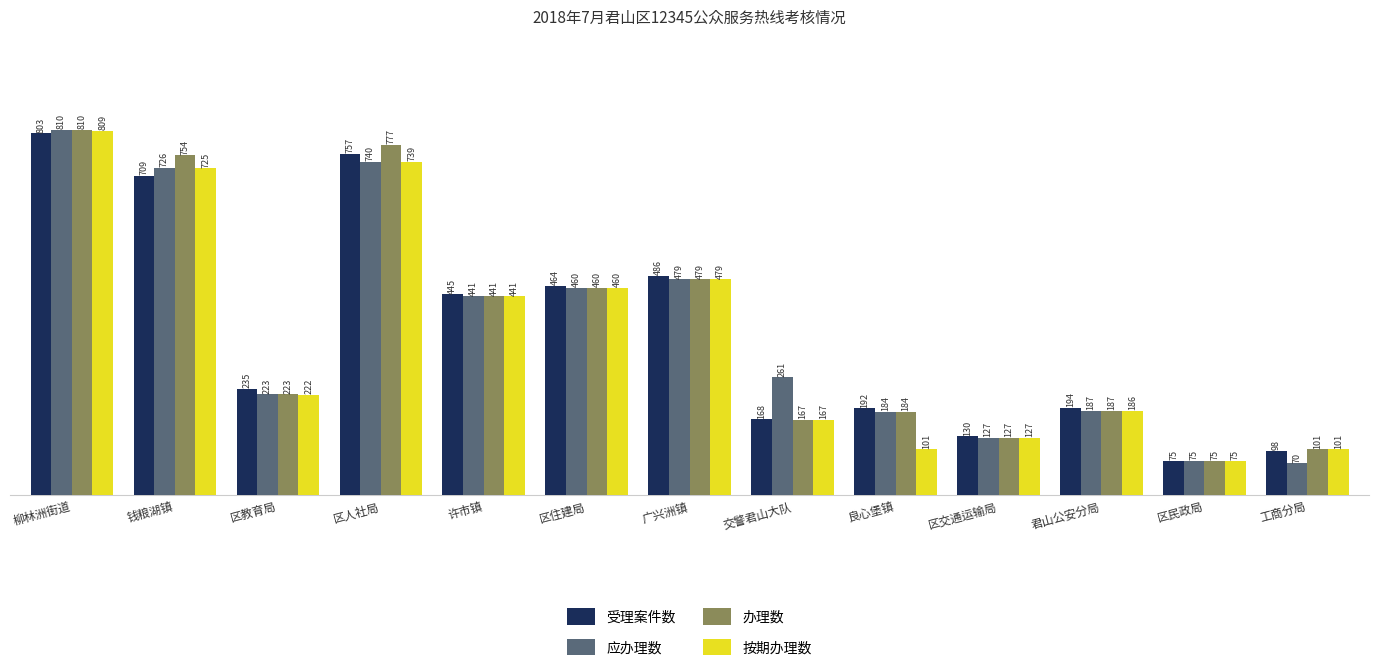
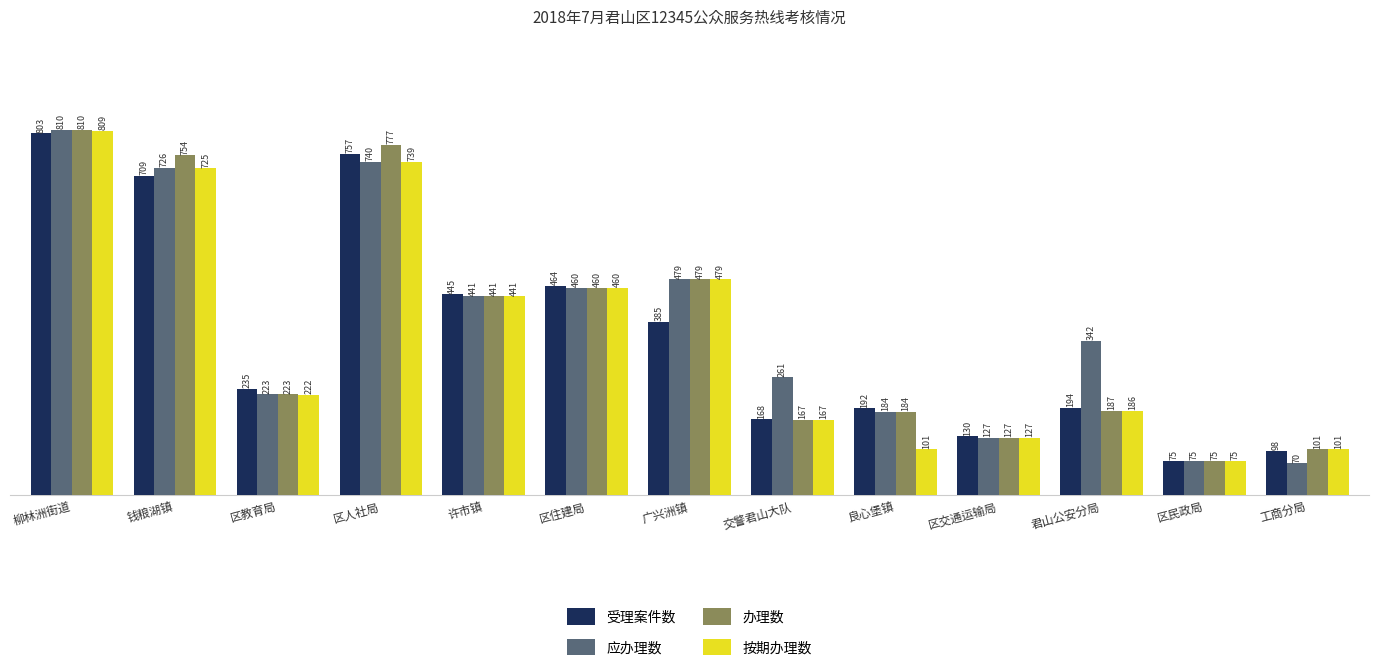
  {
    "受理案件数": {
      "柳林洲街道": 803,
      "钱粮湖镇": 709,
      "区教育局": 235,
      "区人社局": 757,
      "许市镇": 445,
      "区住建局": 464,
-     "广兴洲镇": 486,
+     "广兴洲镇": 385,
      "交警君山大队": 168,
      "良心堡镇": 192,
      "区交通运输局": 130,
      "君山公安分局": 194,
      "区民政局": 75,
      "工商分局": 98
    },
    "应办理数": {
      "柳林洲街道": 810,
      "钱粮湖镇": 726,
      "区教育局": 223,
      "区人社局": 740,
      "许市镇": 441,
      "区住建局": 460,
      "广兴洲镇": 479,
      "交警君山大队": 261,
      "良心堡镇": 184,
      "区交通运输局": 127,
-     "君山公安分局": 187,
+     "君山公安分局": 342,
      "区民政局": 75,
      "工商分局": 70
    },
    "办理数": {
      "柳林洲街道": 810,
      "钱粮湖镇": 754,
      "区教育局": 223,
      "区人社局": 777,
      "许市镇": 441,
      "区住建局": 460,
      "广兴洲镇": 479,
      "交警君山大队": 167,
      "良心堡镇": 184,
      "区交通运输局": 127,
      "君山公安分局": 187,
      "区民政局": 75,
      "工商分局": 101
    },
    "按期办理数": {
      "柳林洲街道": 809,
      "钱粮湖镇": 725,
      "区教育局": 222,
      "区人社局": 739,
      "许市镇": 441,
      "区住建局": 460,
      "广兴洲镇": 479,
      "交警君山大队": 167,
      "良心堡镇": 101,
      "区交通运输局": 127,
      "君山公安分局": 186,
      "区民政局": 75,
      "工商分局": 101
    }
  }
